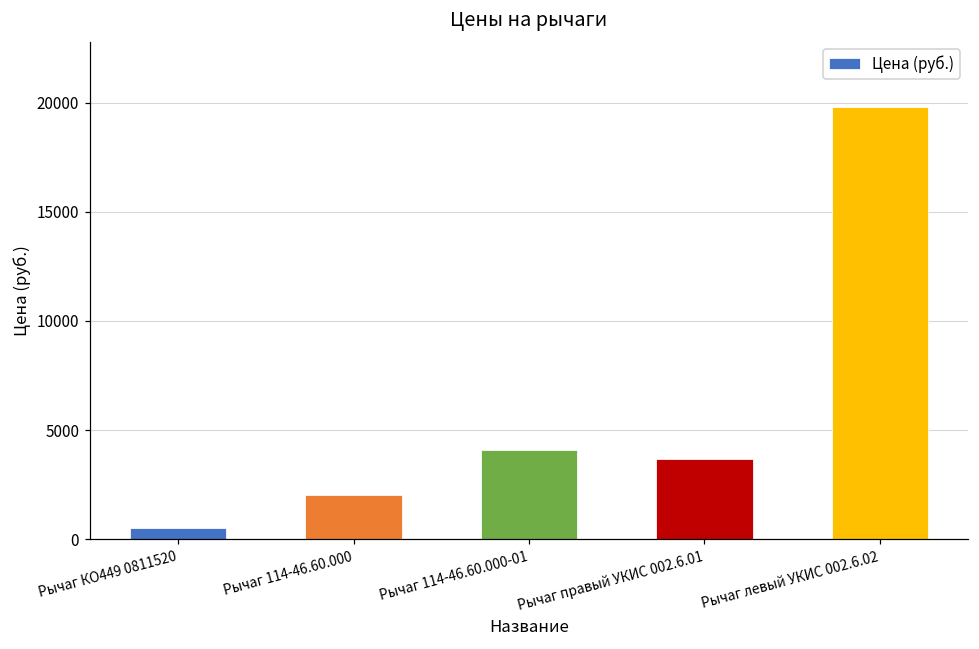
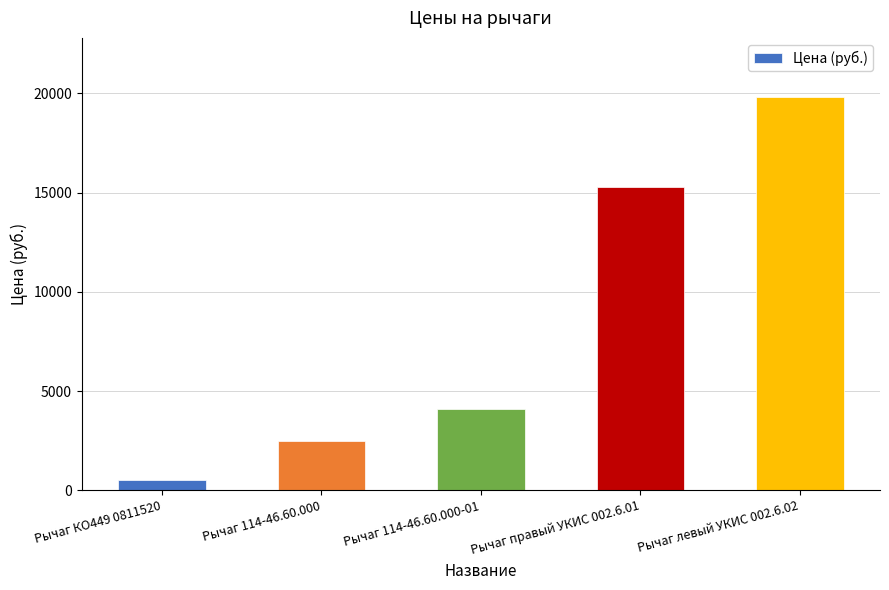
  {
    "Рычаг КО449 0811520": 500,
-   "Рычаг 114-46.60.000": 2000,
+   "Рычаг 114-46.60.000": 2500,
    "Рычаг 114-46.60.000-01": 4100,
-   "Рычаг правый УКИС 002.6.01": 3700,
+   "Рычаг правый УКИС 002.6.01": 15300,
    "Рычаг левый УКИС 002.6.02": 19800
  }
